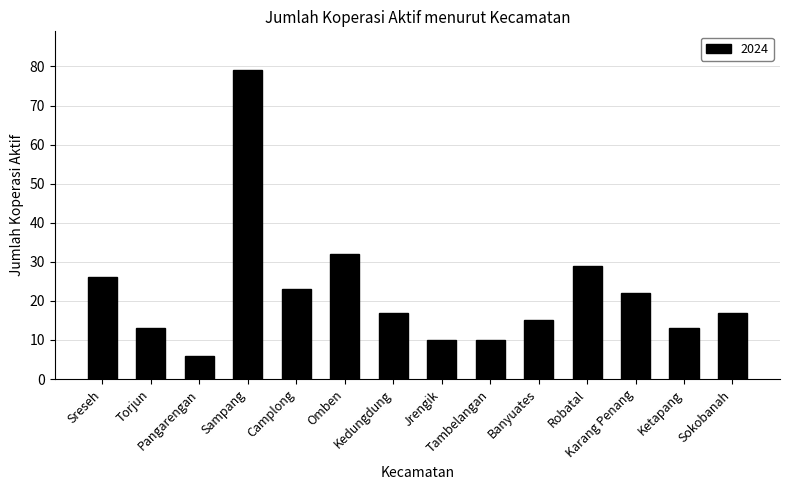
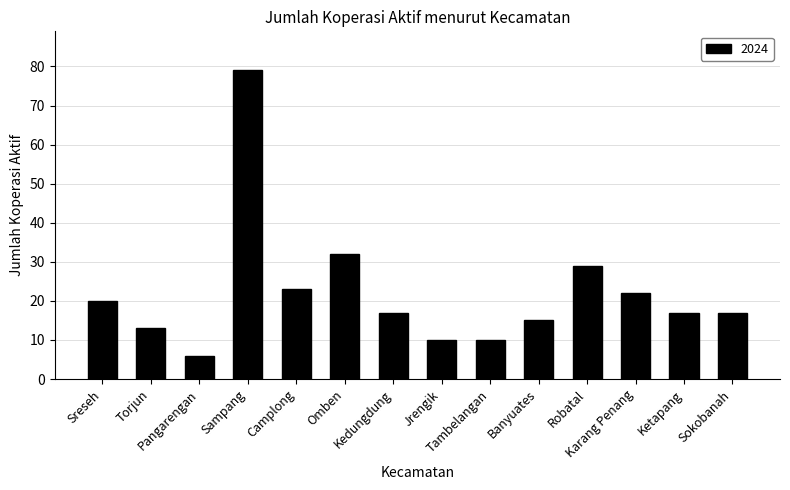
  {
-   "Sreseh": 26,
+   "Sreseh": 20,
    "Torjun": 13,
    "Pangarengan": 6,
    "Sampang": 79,
    "Camplong": 23,
    "Omben": 32,
    "Kedungdung": 17,
    "Jrengik": 10,
    "Tambelangan": 10,
    "Banyuates": 15,
    "Robatal": 29,
    "Karang Penang": 22,
-   "Ketapang": 13,
+   "Ketapang": 17,
    "Sokobanah": 17
  }
